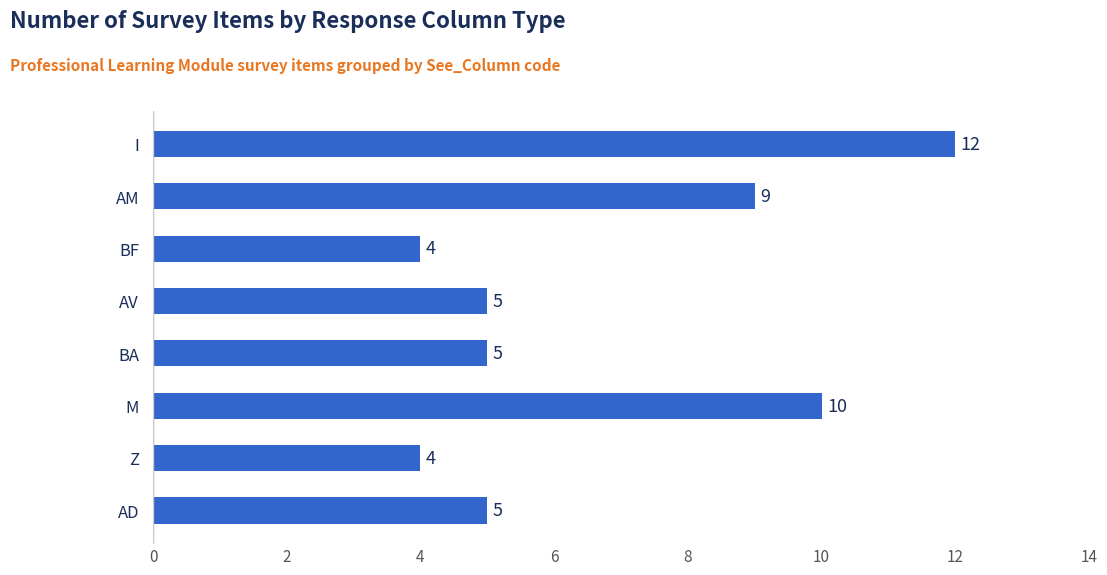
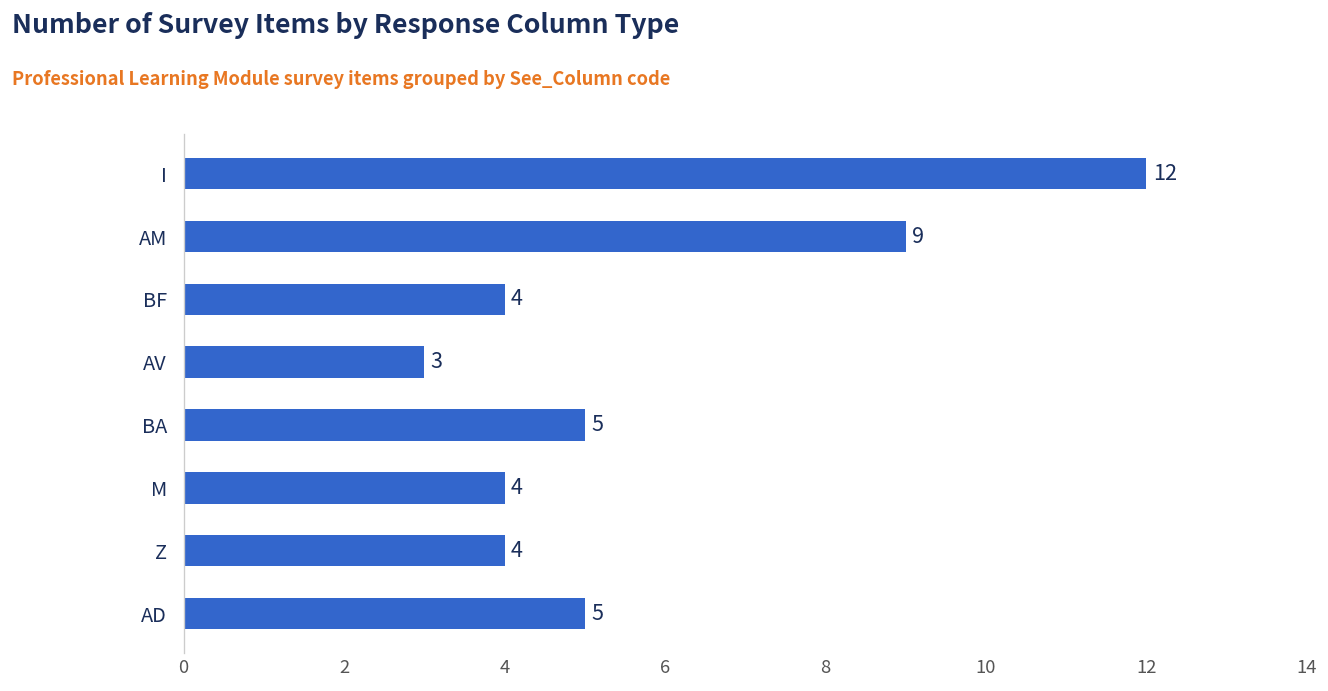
  {
    "I": 12,
    "AM": 9,
    "BF": 4,
-   "AV": 5,
+   "AV": 3,
    "BA": 5,
-   "M": 10,
+   "M": 4,
    "Z": 4,
    "AD": 5
  }
